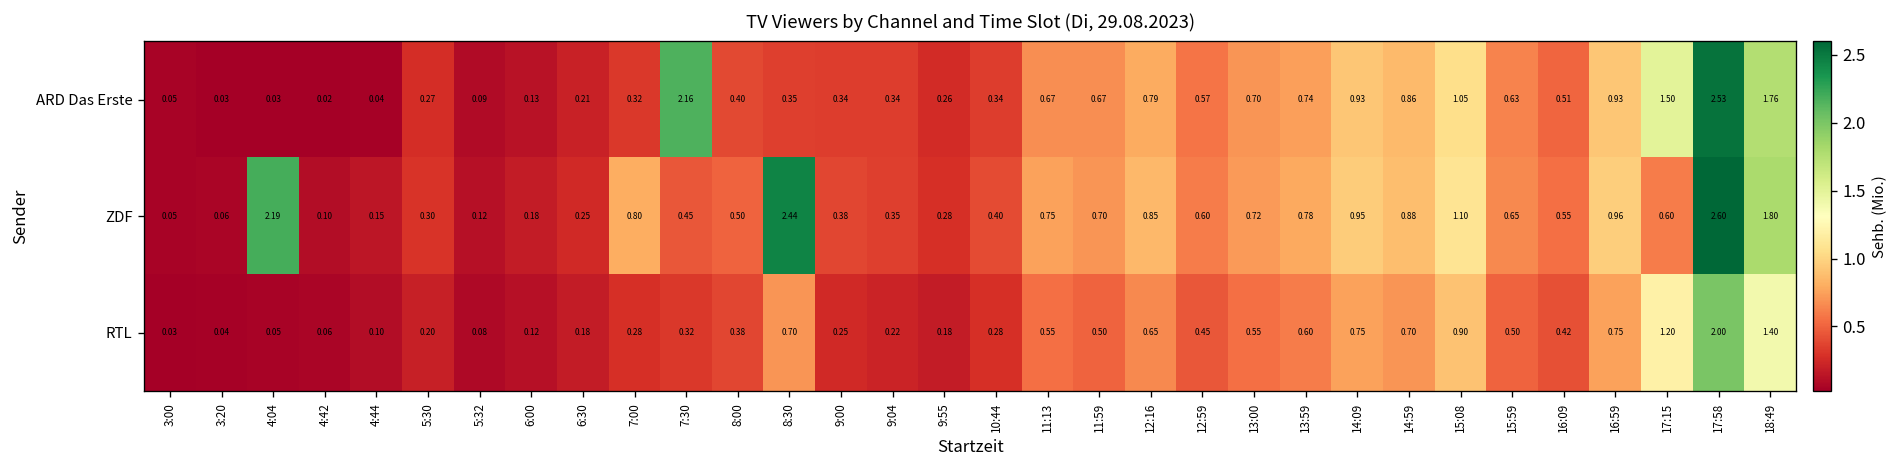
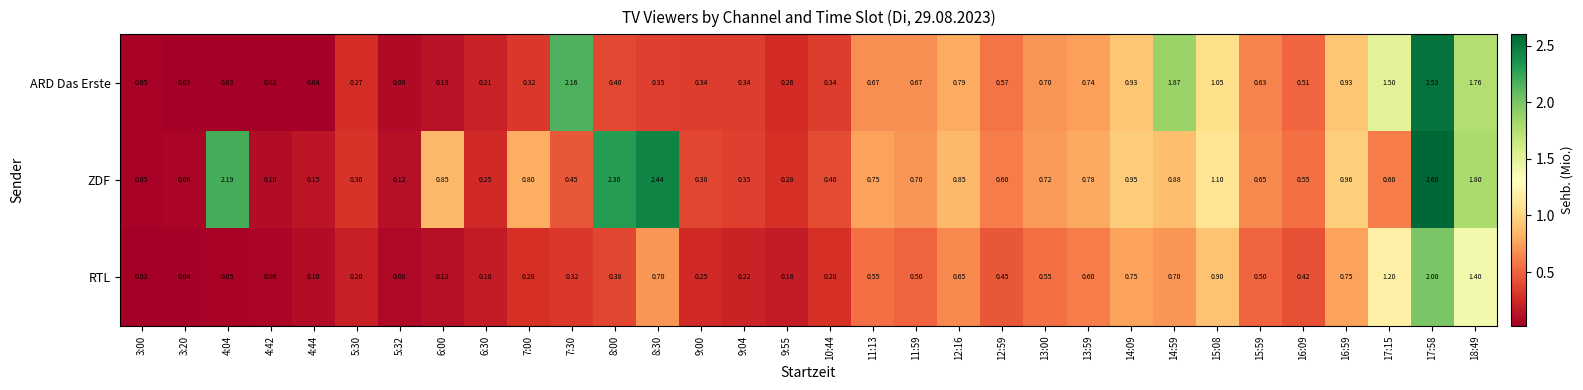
  {
    "ARD Das Erste": {
      "3:00": 0.05,
      "3:20": 0.03,
      "4:04": 0.03,
      "4:42": 0.02,
      "4:44": 0.04,
      "5:30": 0.27,
      "5:32": 0.09,
      "6:00": 0.13,
      "6:30": 0.21,
      "7:00": 0.32,
      "7:30": 2.16,
      "8:00": 0.40,
      "8:30": 0.35,
      "9:00": 0.34,
      "9:04": 0.34,
      "9:55": 0.26,
      "10:44": 0.34,
      "11:13": 0.67,
      "11:59": 0.67,
      "12:16": 0.79,
      "12:59": 0.57,
      "13:00": 0.70,
      "13:59": 0.74,
      "14:09": 0.93,
-     "14:59": 0.86,
+     "14:59": 1.87,
      "15:08": 1.05,
      "15:59": 0.63,
      "16:09": 0.51,
      "16:59": 0.93,
      "17:15": 1.50,
      "17:58": 2.53,
      "18:49": 1.76
    },
    "ZDF": {
      "3:00": 0.05,
      "3:20": 0.06,
      "4:04": 2.19,
      "4:42": 0.10,
      "4:44": 0.15,
      "5:30": 0.30,
      "5:32": 0.12,
-     "6:00": 0.18,
+     "6:00": 0.85,
      "6:30": 0.25,
      "7:00": 0.80,
      "7:30": 0.45,
-     "8:00": 0.50,
+     "8:00": 2.30,
      "8:30": 2.44,
      "9:00": 0.38,
      "9:04": 0.35,
      "9:55": 0.28,
      "10:44": 0.40,
      "11:13": 0.75,
      "11:59": 0.70,
      "12:16": 0.85,
      "12:59": 0.60,
      "13:00": 0.72,
      "13:59": 0.78,
      "14:09": 0.95,
      "14:59": 0.88,
      "15:08": 1.10,
      "15:59": 0.65,
      "16:09": 0.55,
      "16:59": 0.96,
      "17:15": 0.60,
      "17:58": 2.60,
      "18:49": 1.80
    },
    "RTL": {
      "3:00": 0.03,
      "3:20": 0.04,
      "4:04": 0.05,
      "4:42": 0.06,
      "4:44": 0.10,
      "5:30": 0.20,
      "5:32": 0.08,
      "6:00": 0.12,
      "6:30": 0.18,
      "7:00": 0.28,
      "7:30": 0.32,
      "8:00": 0.38,
      "8:30": 0.70,
      "9:00": 0.25,
      "9:04": 0.22,
      "9:55": 0.18,
      "10:44": 0.28,
      "11:13": 0.55,
      "11:59": 0.50,
      "12:16": 0.65,
      "12:59": 0.45,
      "13:00": 0.55,
      "13:59": 0.60,
      "14:09": 0.75,
      "14:59": 0.70,
      "15:08": 0.90,
      "15:59": 0.50,
      "16:09": 0.42,
      "16:59": 0.75,
      "17:15": 1.20,
      "17:58": 2.00,
      "18:49": 1.40
    }
  }
